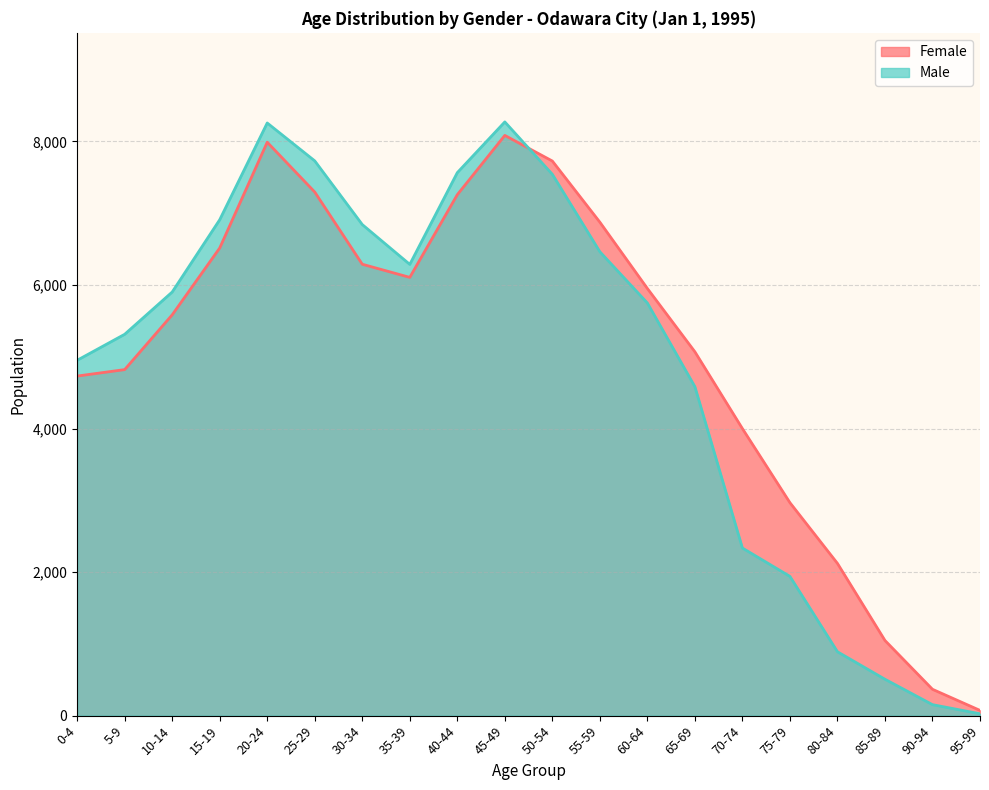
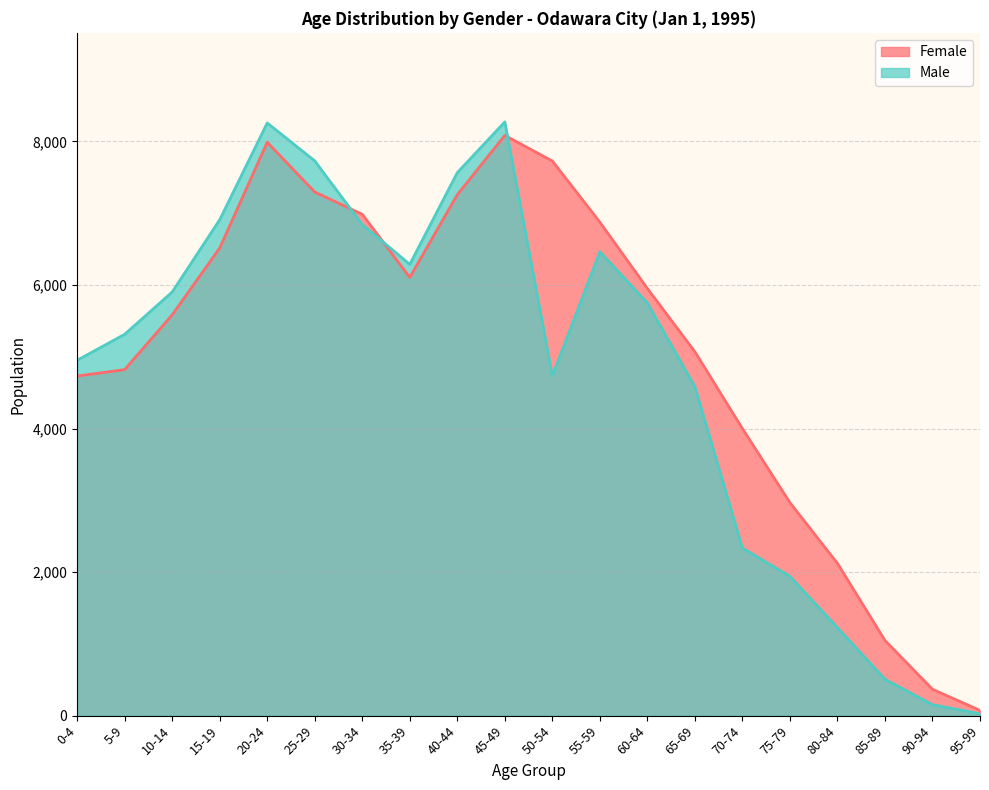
  {
    "Female": {
      "0-4": "4,700",
      "5-9": "4,800",
      "10-14": "5,600",
      "15-19": "6,500",
      "20-24": "8,000",
      "25-29": "7,300",
-     "30-34": "6,300",
+     "30-34": "7,000",
      "35-39": "6,100",
      "40-44": "7,300",
      "45-49": "8,100",
      "50-54": "7,700",
      "55-59": "6,900",
      "60-64": "6,000",
      "65-69": "5,100",
      "70-74": "4,000",
      "75-79": "3,000",
      "80-84": "2,100",
      "85-89": "1,000",
      "90-94": "400",
      "95-99": "100"
    },
    "Male": {
      "0-4": "5,000",
      "5-9": "5,300",
      "10-14": "5,900",
      "15-19": "6,900",
      "20-24": "8,300",
      "25-29": "7,700",
      "30-34": "6,800",
      "35-39": "6,300",
      "40-44": "7,600",
      "45-49": "8,300",
-     "50-54": "7,500",
+     "50-54": "4,700",
      "55-59": "6,500",
      "60-64": "5,700",
      "65-69": "4,600",
      "70-74": "2,300",
      "75-79": "1,900",
-     "80-84": "900",
+     "80-84": "1,200",
      "85-89": "500",
      "90-94": "200",
      "95-99": "0"
    }
  }
